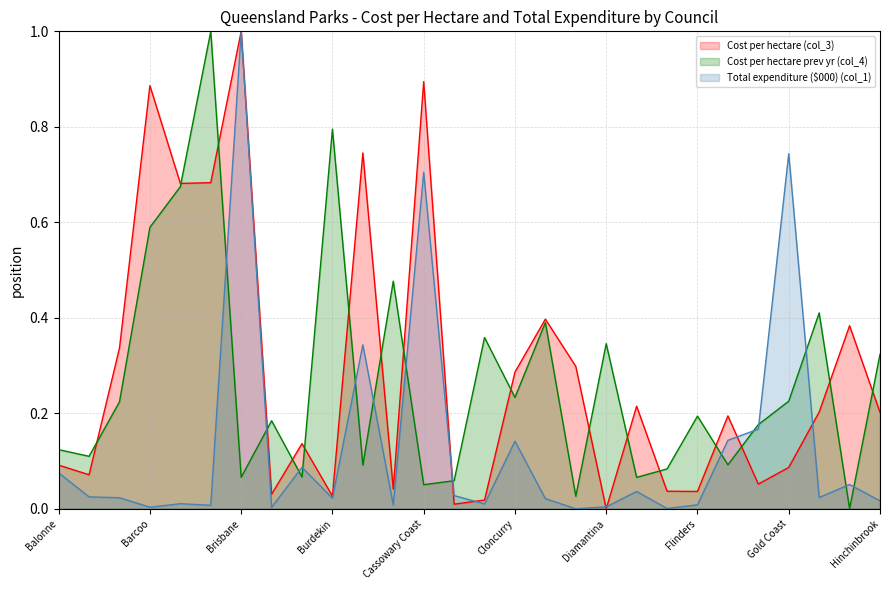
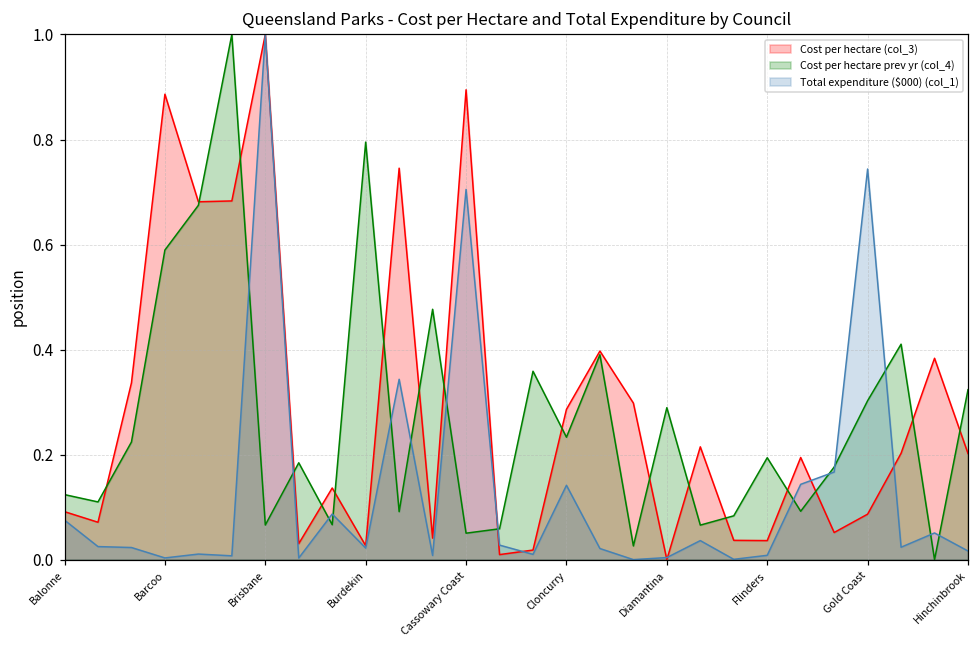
  {
    "Cost per hectare (col_3)": {
      "Balonne": 0.09,
      "Barcoo": 0.89,
      "Cassowary Coast": 0.89,
      "Cloncurry": 0.29,
      "Flinders": 0.04,
      "Gold Coast": 0.09,
      "Hinchinbrook": 0.20
    },
    "Cost per hectare prev yr (col_4)": {
      "Balonne": 0.12,
      "Barcoo": 0.59,
      "Brisbane": 0.07,
      "Burdekin": 0.80,
      "Cassowary Coast": 0.05,
      "Cloncurry": 0.23,
-     "Diamantina": 0.35,
+     "Diamantina": 0.29,
      "Flinders": 0.19,
-     "Gold Coast": 0.23,
+     "Gold Coast": 0.30,
      "Hinchinbrook": 0.32
    },
    "Total expenditure ($000) (col_1)": {
      "Balonne": 0.08,
      "Barcoo": 0.00,
      "Cassowary Coast": 0.70,
      "Cloncurry": 0.14,
      "Flinders": 0.01,
      "Gold Coast": 0.74,
      "Hinchinbrook": 0.02
    }
  }
